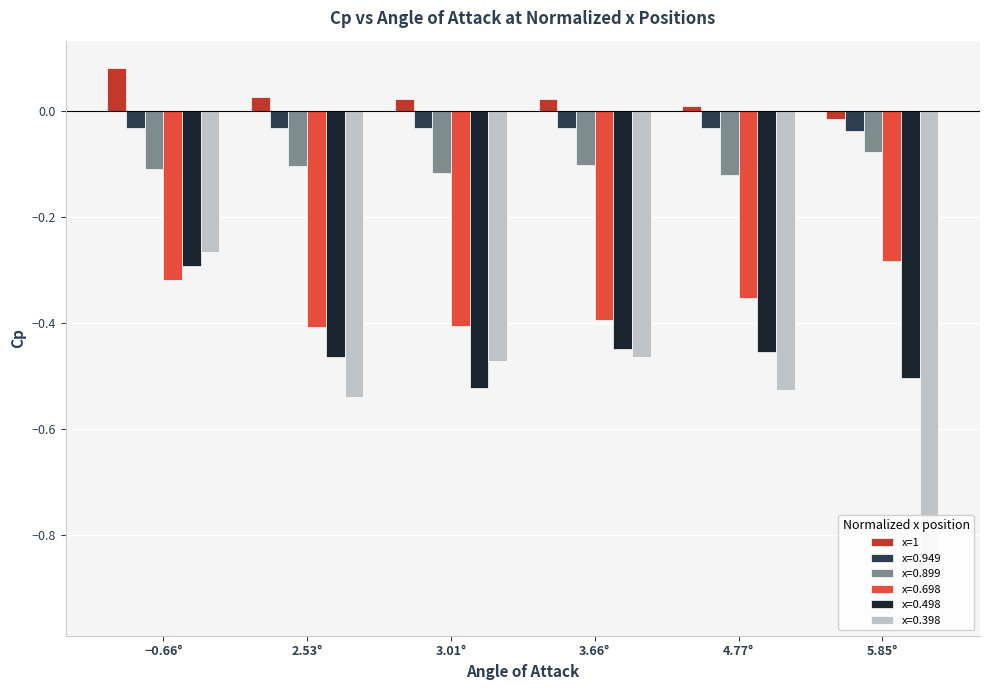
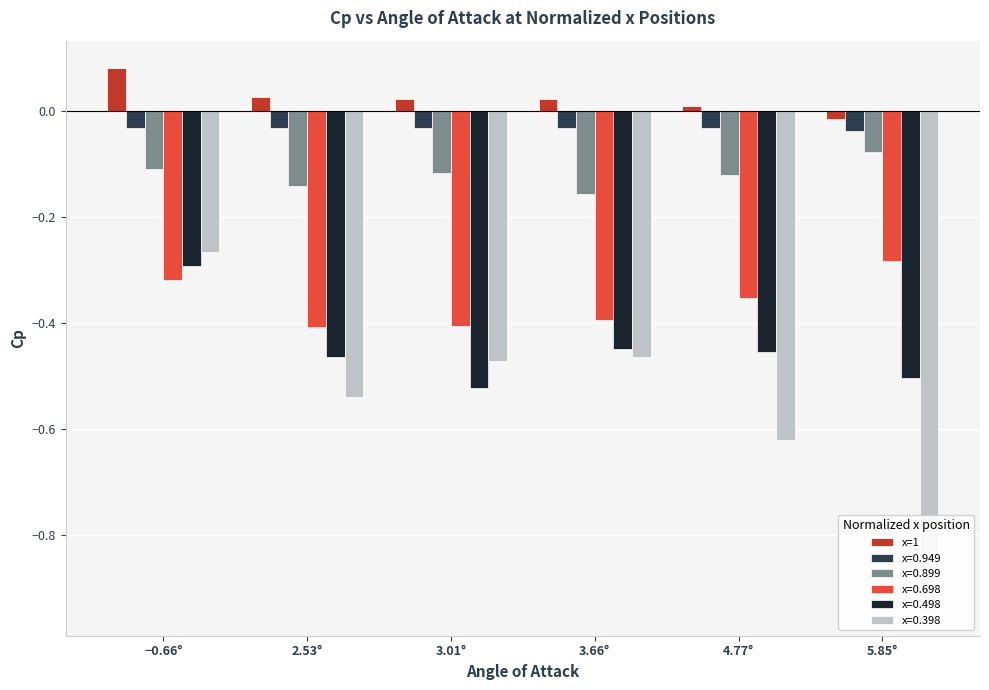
  {
    "x=0.899": {
      "−0.66°": -0.11,
-     "2.53°": -0.10,
+     "2.53°": -0.14,
      "3.01°": -0.12,
-     "3.66°": -0.10,
+     "3.66°": -0.16,
      "4.77°": -0.12,
      "5.85°": -0.08
    },
    "x=0.398": {
      "−0.66°": -0.27,
      "2.53°": -0.54,
      "3.01°": -0.47,
      "3.66°": -0.46,
-     "4.77°": -0.53
+     "4.77°": -0.62
    }
  }
